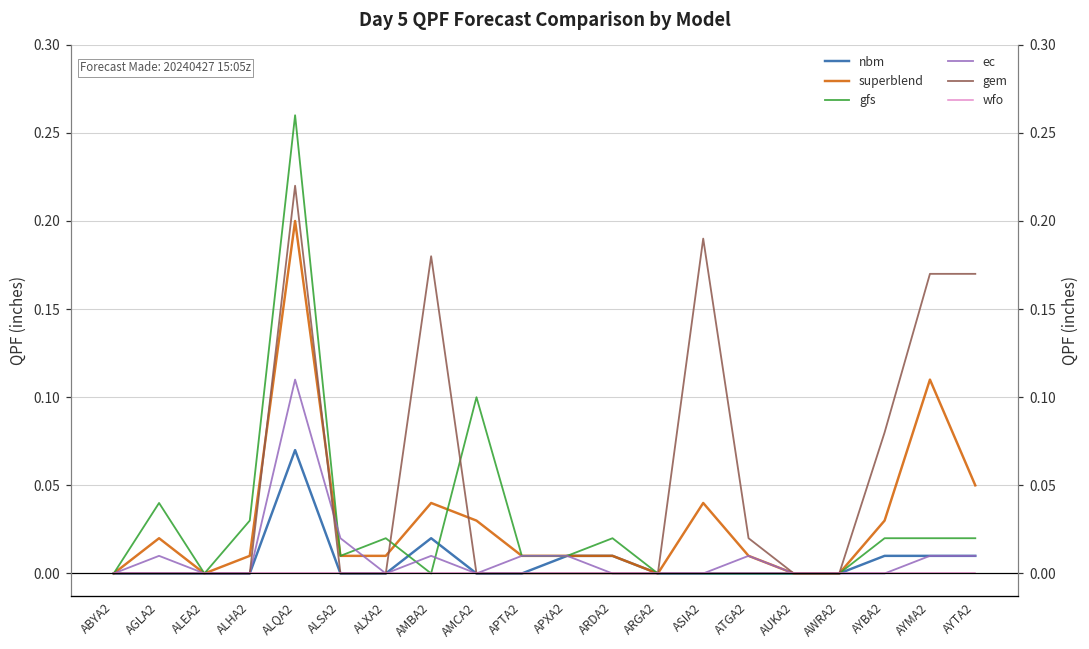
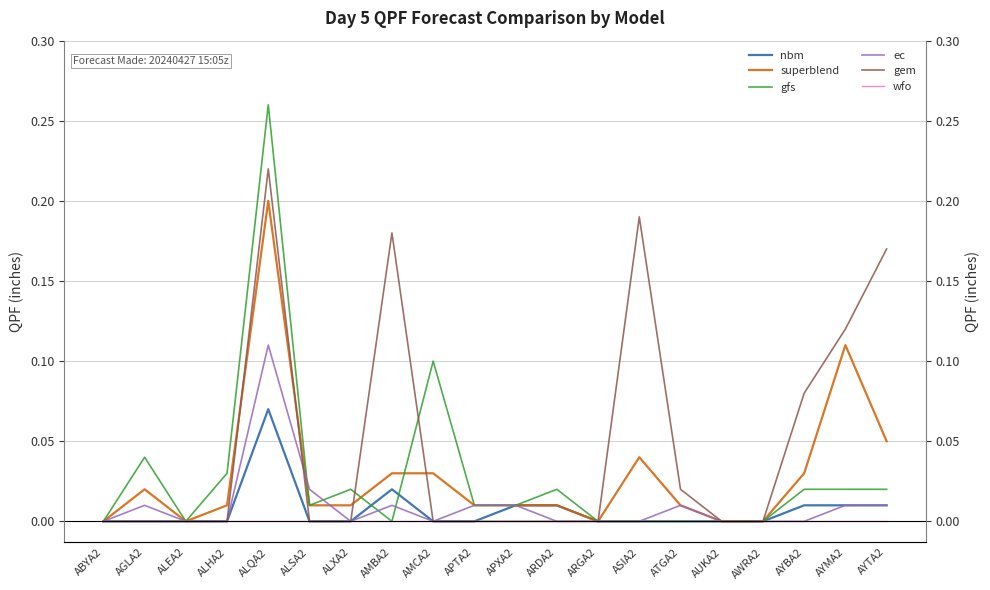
  {
    "nbm": {
      "ALQA2": 0.07,
      "AMBA2": 0.02,
      "AYBA2": 0.01
    },
    "superblend": {
      "AGLA2": 0.02,
      "ALHA2": 0.01,
      "ALQA2": 0.20,
      "ALXA2": 0.01,
-     "AMBA2": 0.04,
+     "AMBA2": 0.03,
      "AMCA2": 0.03,
      "ASIA2": 0.04,
      "AYBA2": 0.03,
      "AYMA2": 0.11,
      "AYTA2": 0.05
    },
    "gfs": {
      "AGLA2": 0.04,
      "ALHA2": 0.03,
      "ALQA2": 0.26,
      "ALXA2": 0.02,
      "AMCA2": 0.10,
      "ARDA2": 0.02,
      "AYBA2": 0.02,
      "AYMA2": 0.02,
      "AYTA2": 0.02
    },
    "ec": {
      "AGLA2": 0.01,
      "ALQA2": 0.11,
      "ALSA2": 0.02,
      "AMBA2": 0.01
    },
    "gem": {
      "ALQA2": 0.22,
      "AMBA2": 0.18,
      "ASIA2": 0.19,
      "ATGA2": 0.02,
      "AYBA2": 0.08,
-     "AYMA2": 0.17,
+     "AYMA2": 0.12,
      "AYTA2": 0.17
    },
    "wfo": {
      "ALQA2": 0.00,
      "AYMA2": 0.00,
      "AYTA2": 0.00
    }
  }
